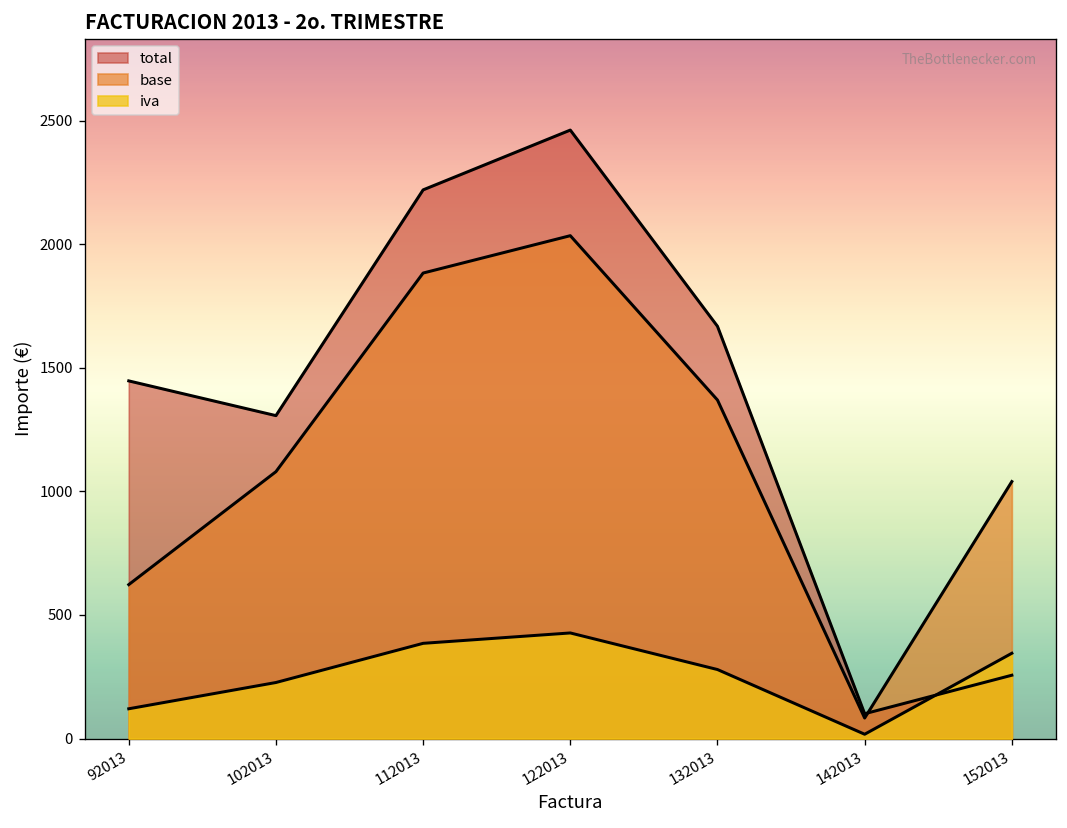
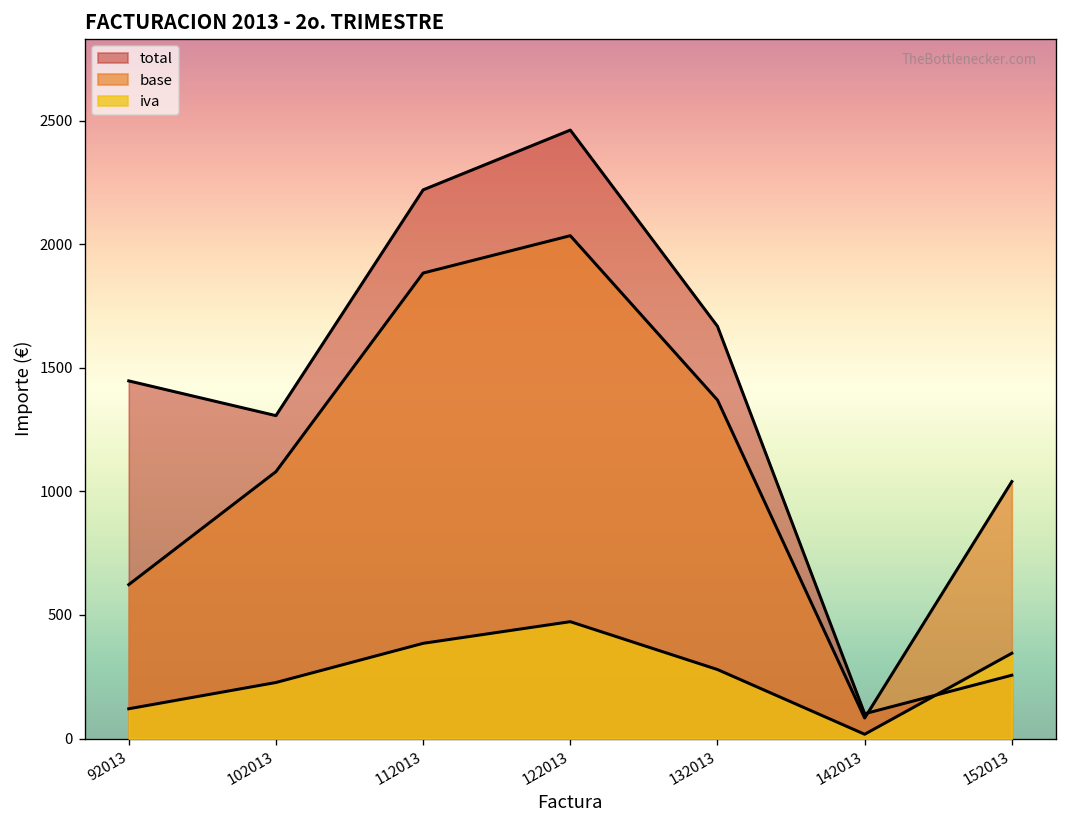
  {
    "total": {
      "92013": 1450,
      "102013": 1310,
      "112013": 2220,
      "122013": 2460,
      "132013": 1670,
      "142013": 100,
      "152013": 260
    },
    "base": {
      "92013": 620,
      "102013": 1080,
      "112013": 1880,
      "122013": 2040,
      "132013": 1370,
      "142013": 80,
      "152013": 1040
    },
    "iva": {
      "92013": 120,
      "102013": 230,
      "112013": 390,
-     "122013": 430,
+     "122013": 470,
      "132013": 280,
      "142013": 20,
      "152013": 350
    }
  }
